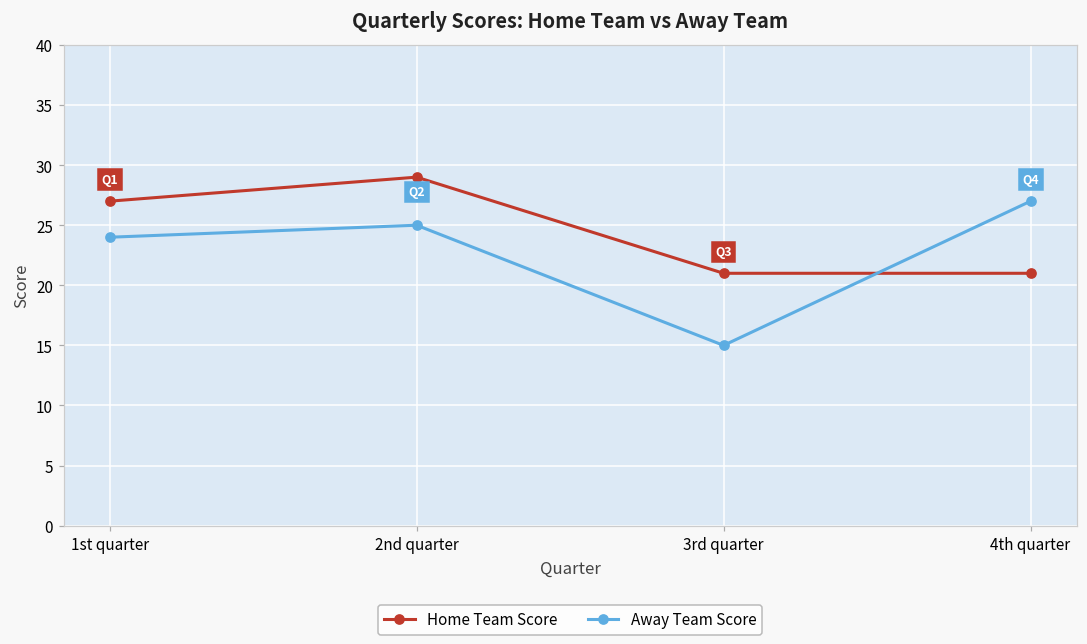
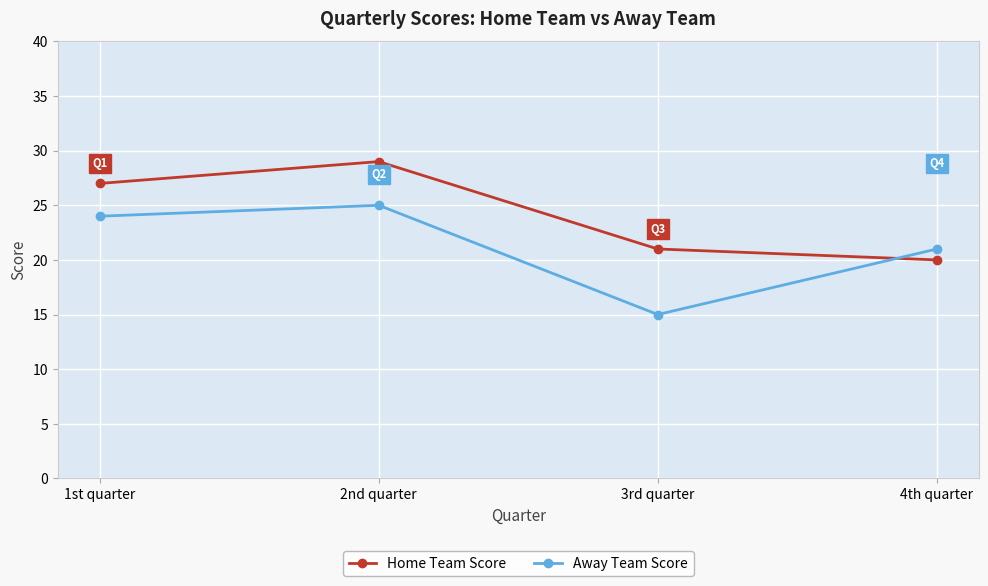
  {
    "Home Team Score": {
      "1st quarter": 27,
      "2nd quarter": 29,
      "3rd quarter": 21,
-     "4th quarter": 21
+     "4th quarter": 20
    },
    "Away Team Score": {
      "1st quarter": 24,
      "2nd quarter": 25,
      "3rd quarter": 15,
-     "4th quarter": 27
+     "4th quarter": 21
    }
  }
